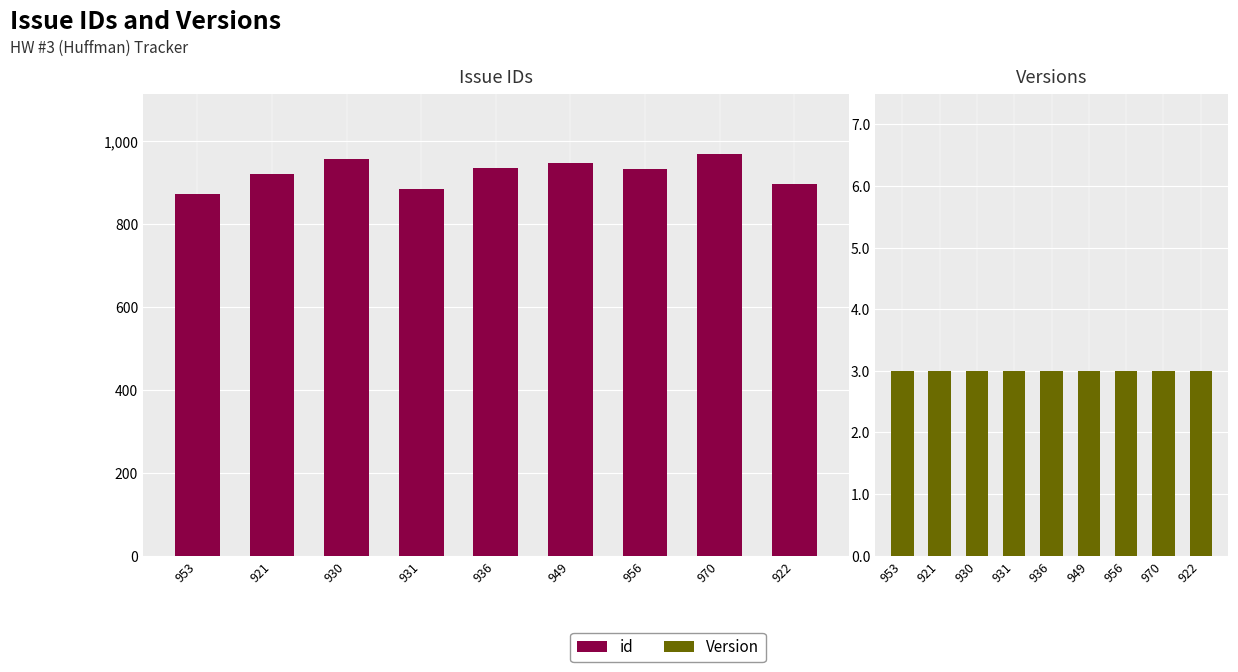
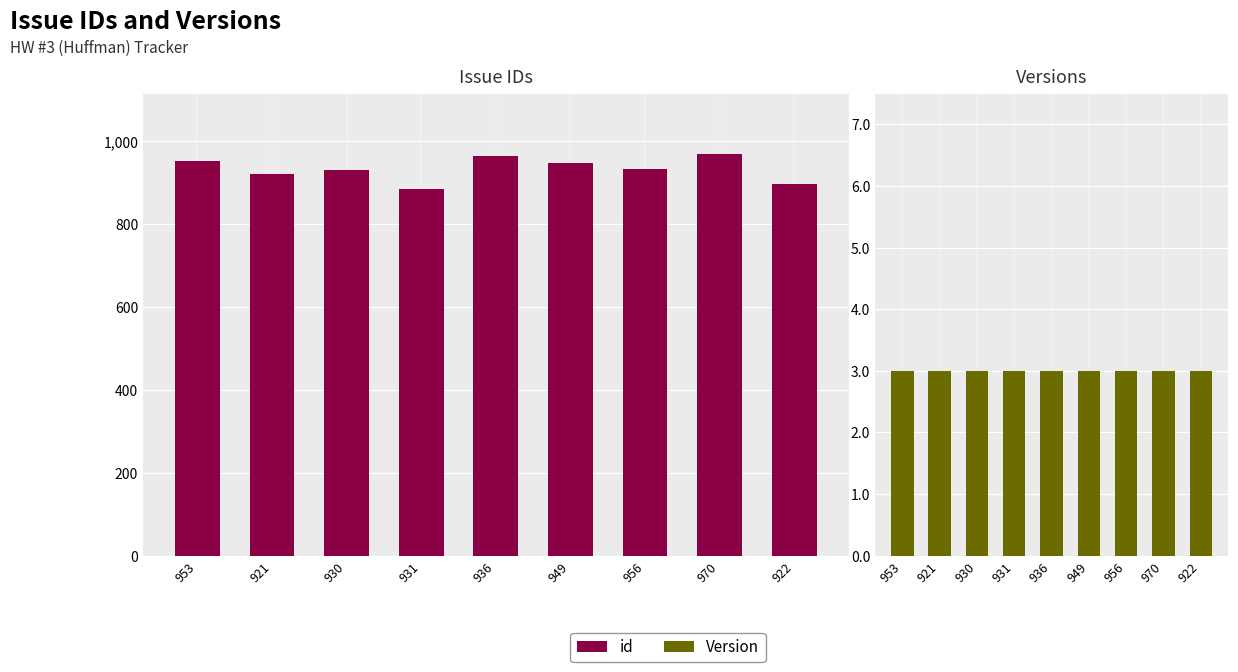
  {
    "Issue IDs": {
-     "953": 870,
+     "953": 950,
      "921": 920,
-     "930": 960,
+     "930": 930,
      "931": 890,
-     "936": 940,
+     "936": 970,
      "949": 950,
      "956": 930,
      "970": 970,
      "922": 900
    },
    "Versions": {
      "953": 3.0,
      "921": 3.0,
      "930": 3.0,
      "931": 3.0,
      "936": 3.0,
      "949": 3.0,
      "956": 3.0,
      "970": 3.0,
      "922": 3.0
    }
  }
